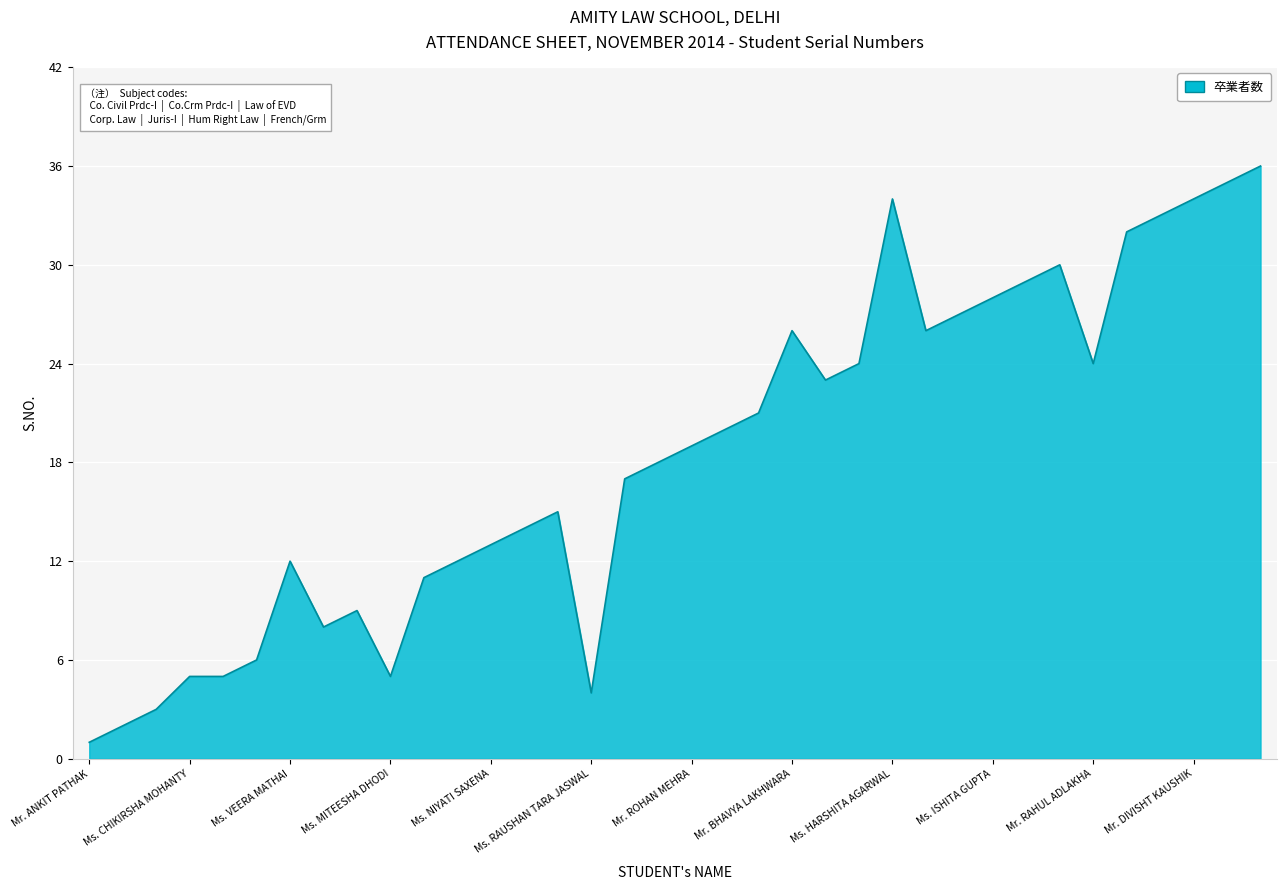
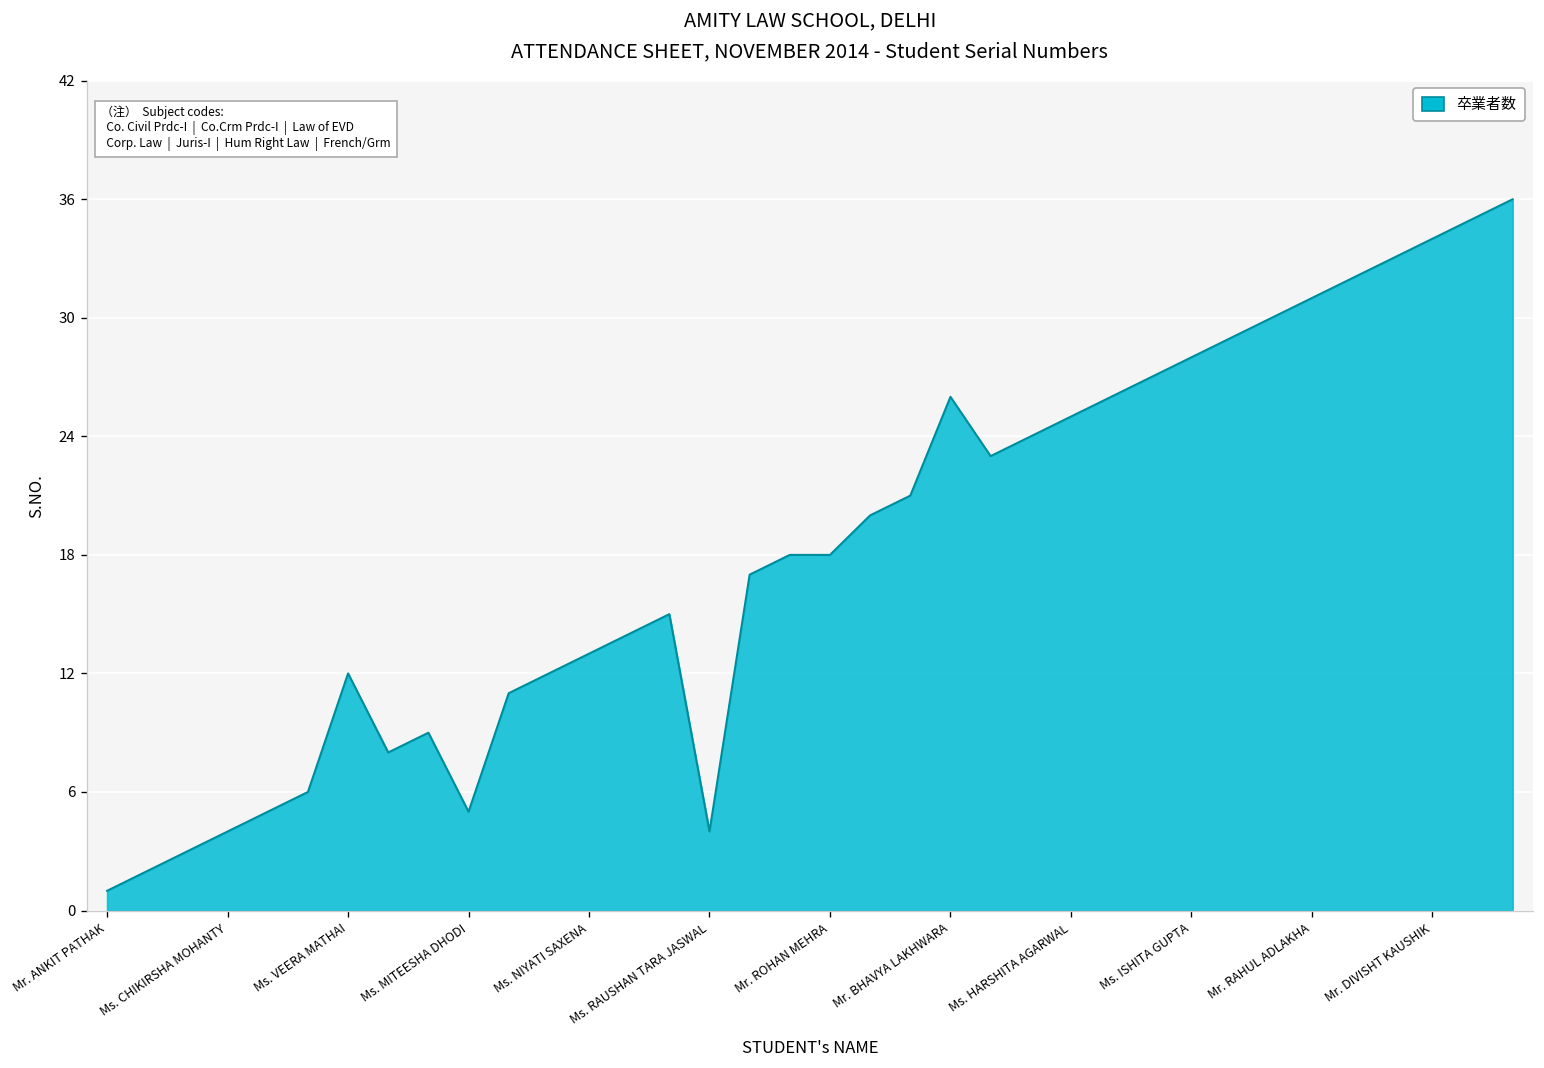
  {
    "Mr. ANKIT PATHAK": 1,
-   "Ms. CHIKIRSHA MOHANTY": 5,
+   "Ms. CHIKIRSHA MOHANTY": 4,
    "Ms. VEERA MATHAI": 12,
    "Ms. MITEESHA DHODI": 5,
    "Ms. NIYATI SAXENA": 13,
    "Ms. RAUSHAN TARA JASWAL": 4,
-   "Mr. ROHAN MEHRA": 19,
+   "Mr. ROHAN MEHRA": 18,
    "Mr. BHAVYA LAKHWARA": 26,
-   "Ms. HARSHITA AGARWAL": 34,
+   "Ms. HARSHITA AGARWAL": 25,
    "Ms. ISHITA GUPTA": 28,
-   "Mr. RAHUL ADLAKHA": 24,
+   "Mr. RAHUL ADLAKHA": 31,
    "Mr. DIVISHT KAUSHIK": 34
  }
